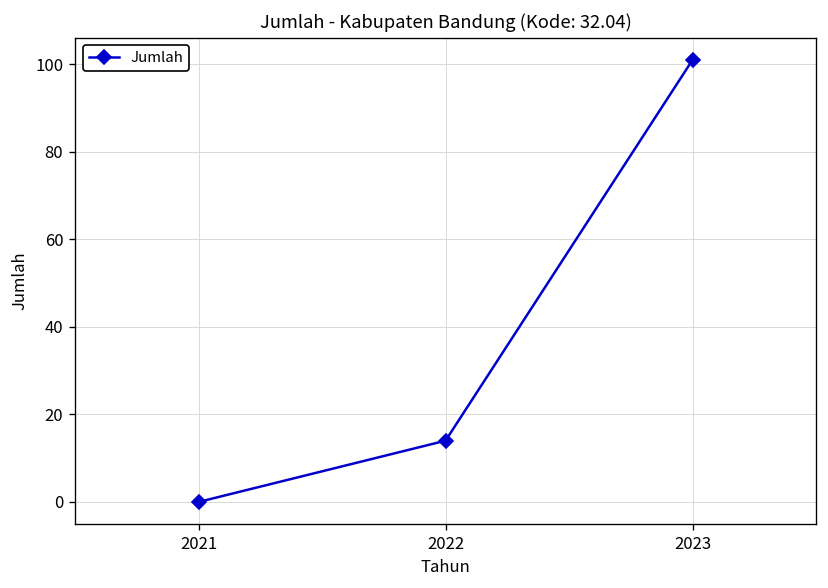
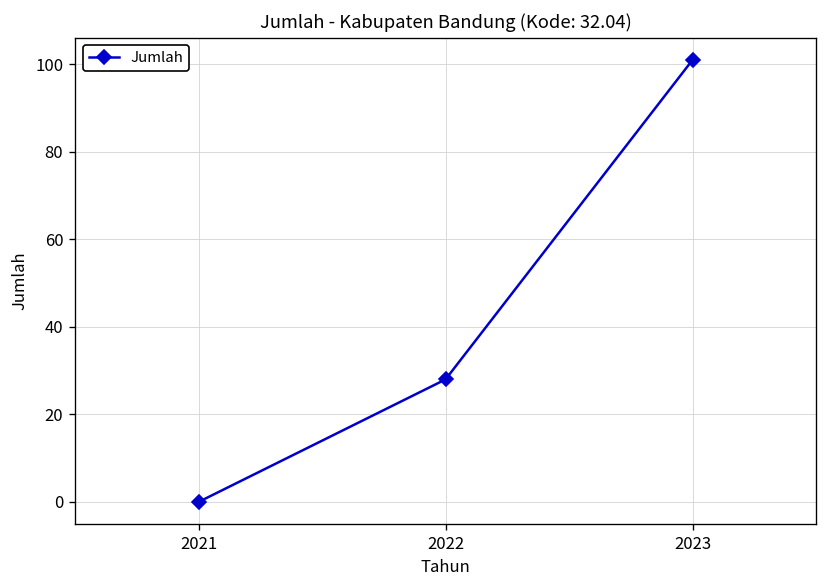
  {
    "2021": 0,
-   "2022": 14,
+   "2022": 28,
    "2023": 101
  }
